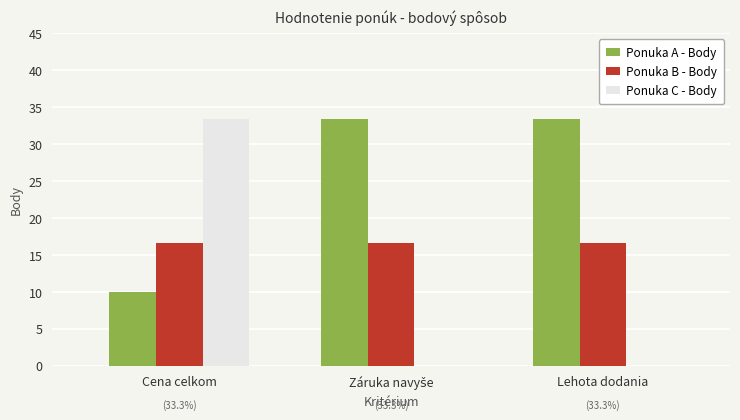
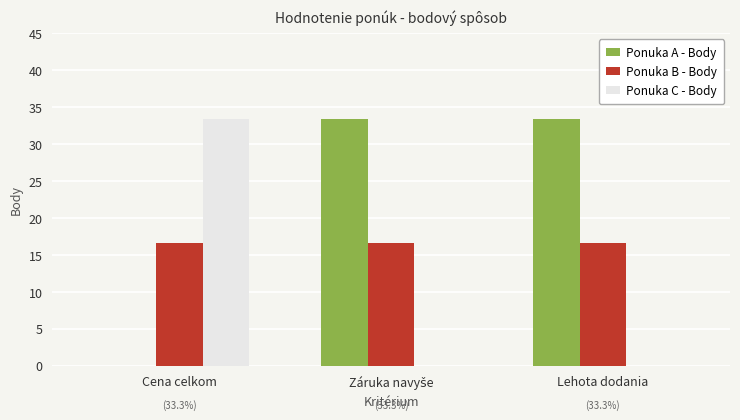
  {
    "Ponuka A - Body": {
-     "Cena celkom": 10,
+     "Cena celkom": 0,
      "Záruka navyše": 33,
      "Lehota dodania": 33
    },
    "Ponuka B - Body": {
      "Cena celkom": 17,
      "Záruka navyše": 17,
      "Lehota dodania": 17
    },
    "Ponuka C - Body": {
      "Cena celkom": 33,
      "Záruka navyše": 0,
      "Lehota dodania": 0
    }
  }
